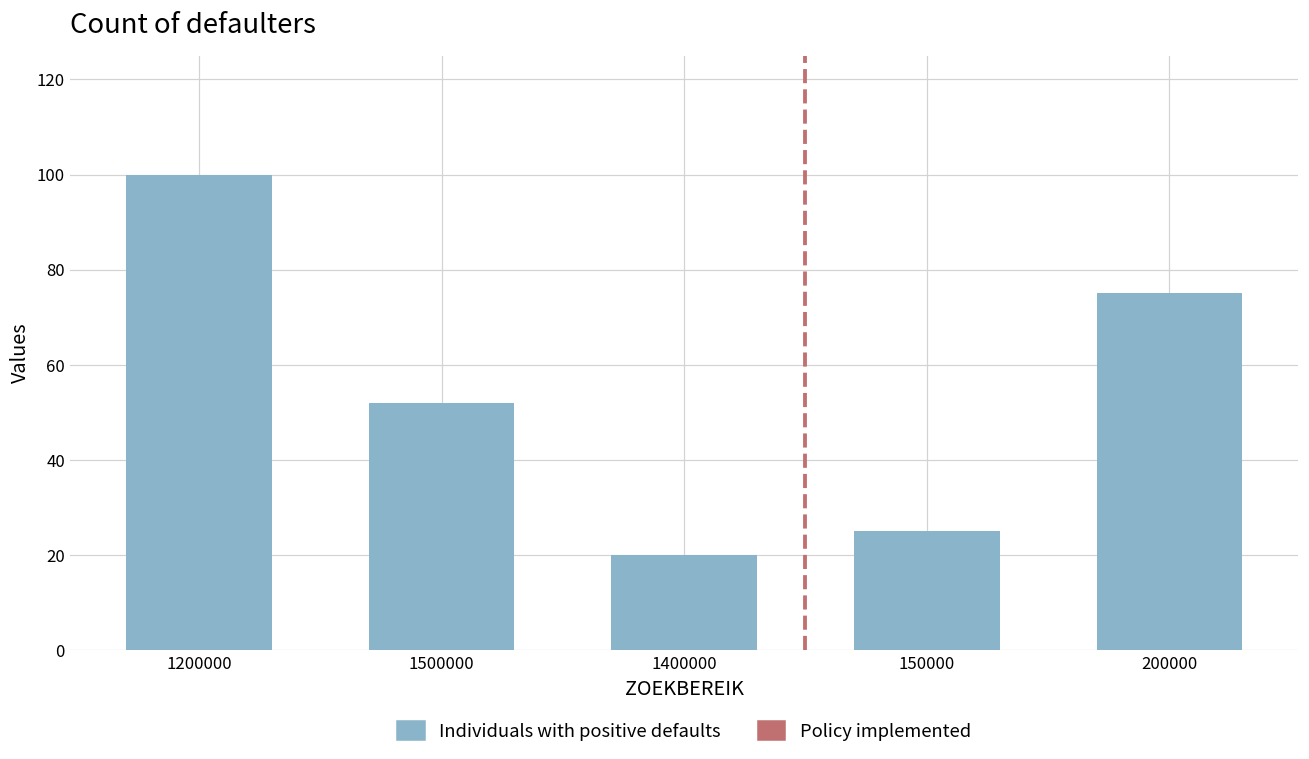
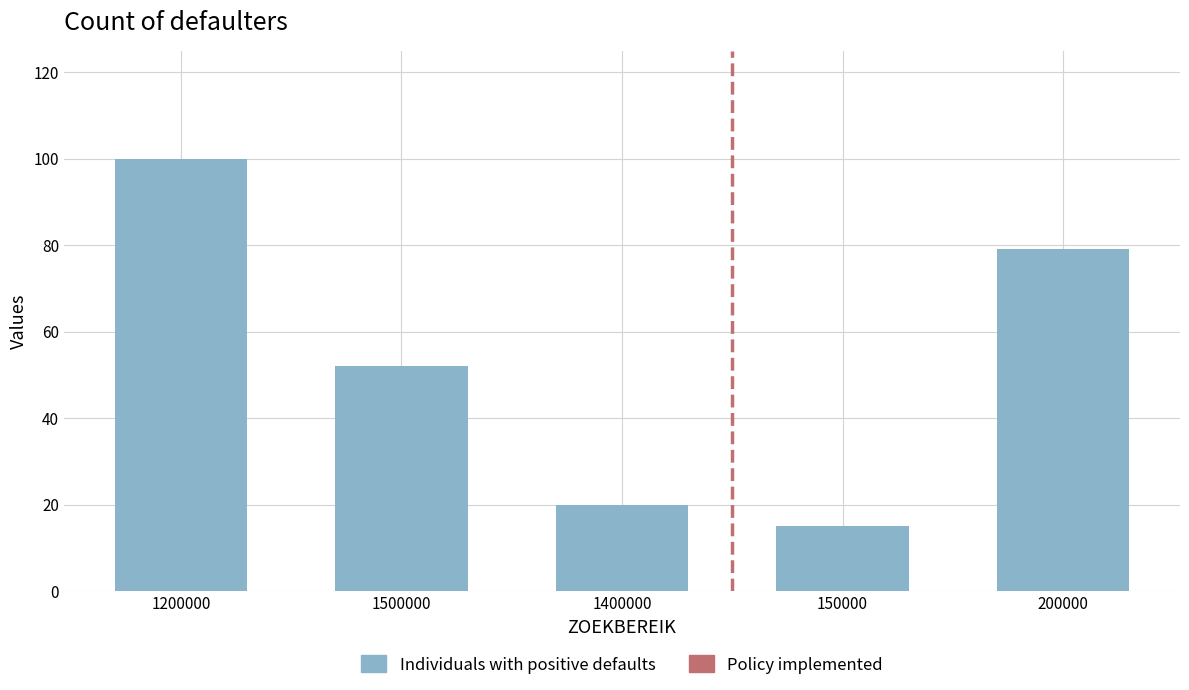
  {
    "1200000": 100,
    "1500000": 52,
    "1400000": 20,
-   "150000": 25,
-   "200000": 75
+   "150000": 15,
+   "200000": 79
  }
